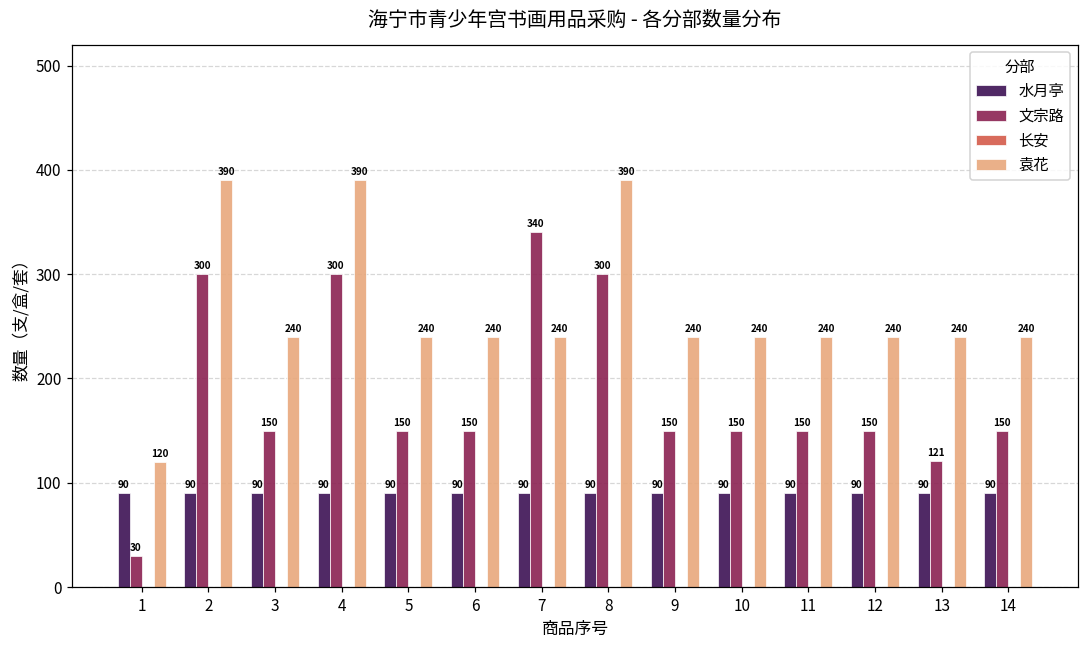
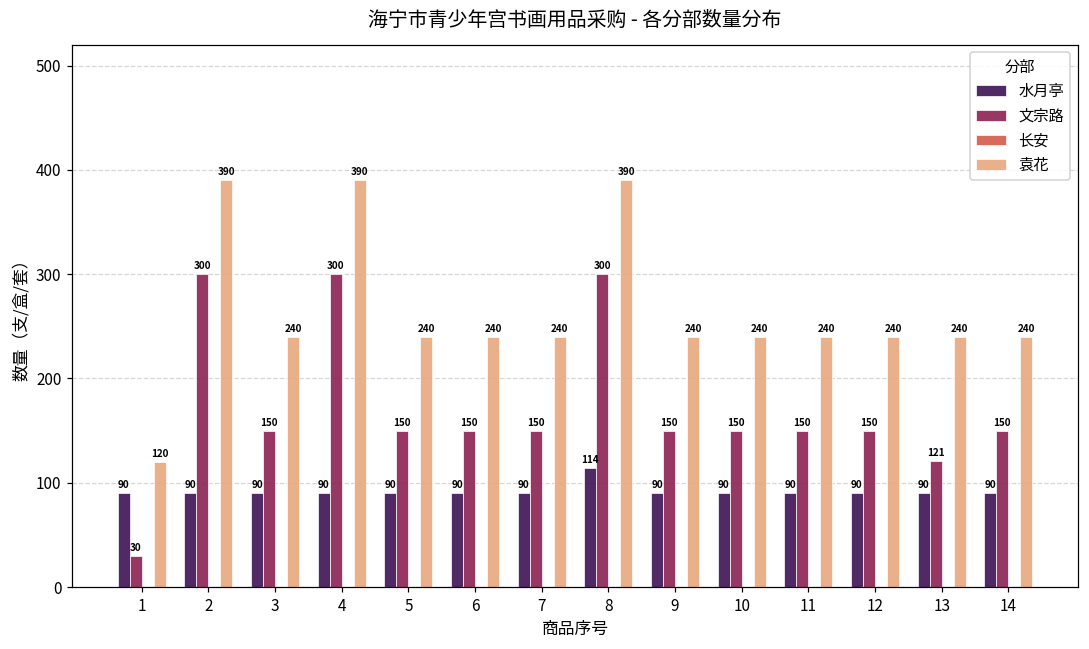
  {
    "水月亭": {
      "1": 90,
      "2": 90,
      "3": 90,
      "4": 90,
      "5": 90,
      "6": 90,
      "7": 90,
-     "8": 90,
+     "8": 114,
      "9": 90,
      "10": 90,
      "11": 90,
      "12": 90,
      "13": 90,
      "14": 90
    },
    "文宗路": {
      "1": 30,
      "2": 300,
      "3": 150,
      "4": 300,
      "5": 150,
      "6": 150,
-     "7": 340,
+     "7": 150,
      "8": 300,
      "9": 150,
      "10": 150,
      "11": 150,
      "12": 150,
      "13": 121,
      "14": 150
    },
    "长安": {
      "1": 0,
      "2": 0,
      "3": 0,
      "4": 0,
      "5": 0,
      "6": 0,
      "7": 0,
      "8": 0,
      "9": 0,
      "10": 0,
      "11": 0,
      "12": 0,
      "13": 0,
      "14": 0
    },
    "袁花": {
      "1": 120,
      "2": 390,
      "3": 240,
      "4": 390,
      "5": 240,
      "6": 240,
      "7": 240,
      "8": 390,
      "9": 240,
      "10": 240,
      "11": 240,
      "12": 240,
      "13": 240,
      "14": 240
    }
  }
